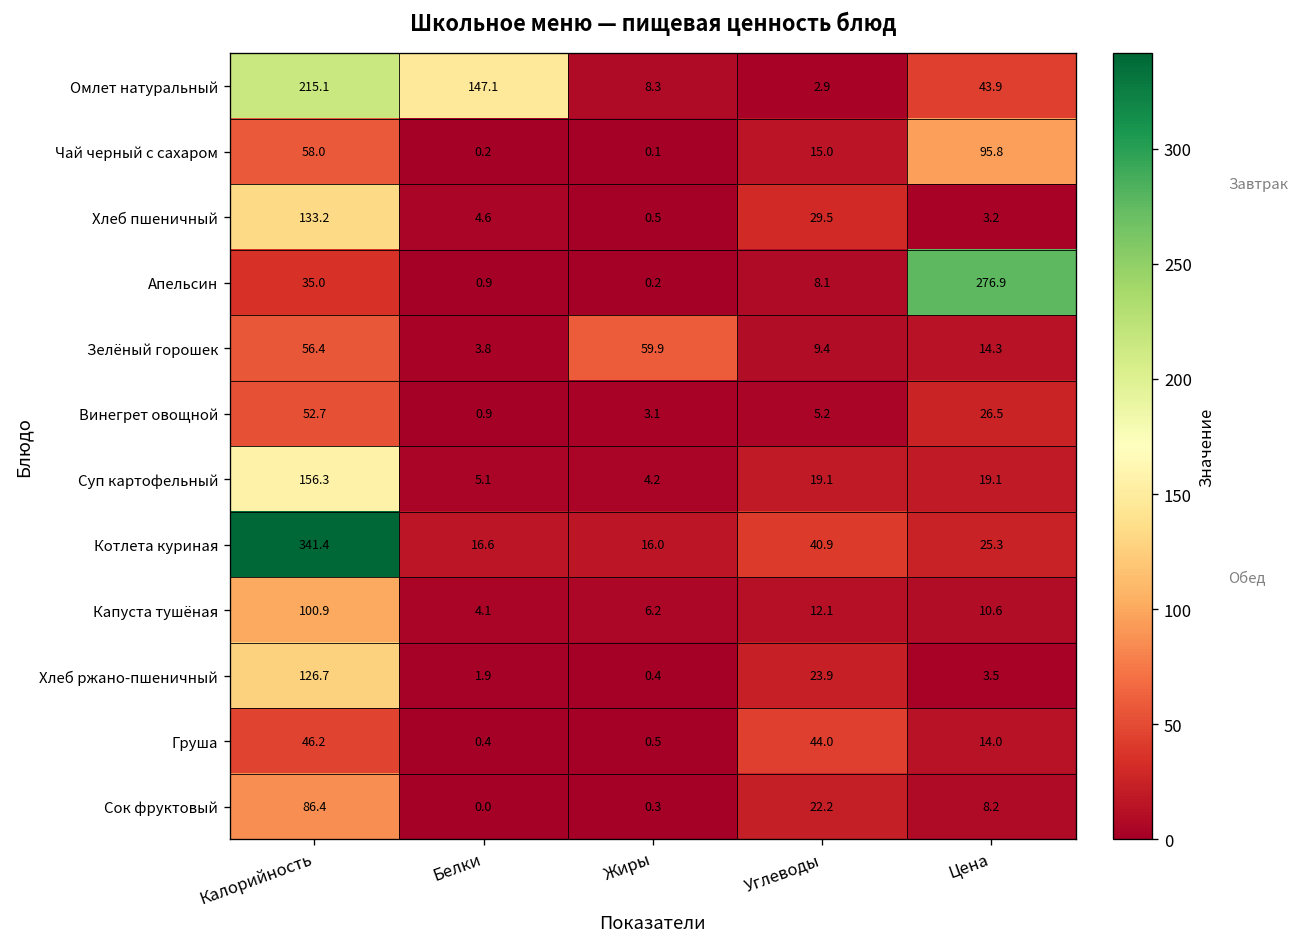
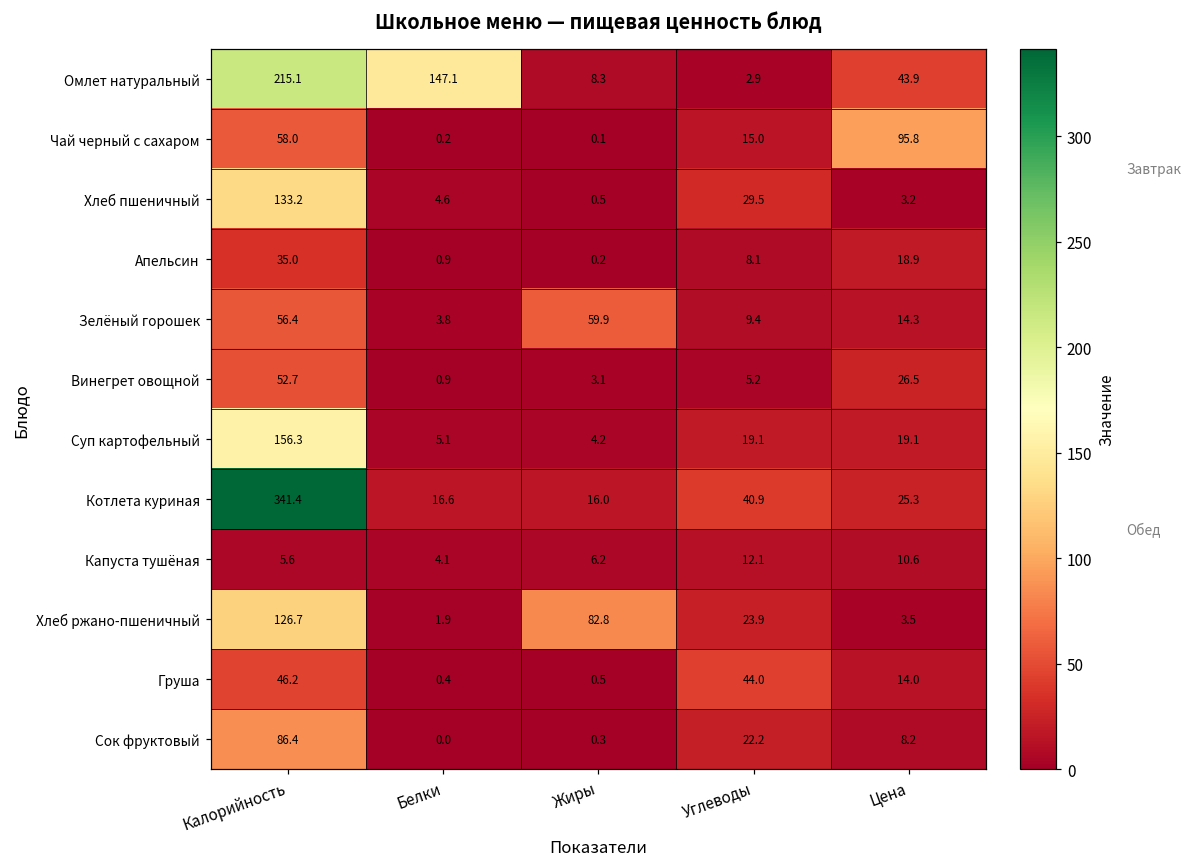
  {
    "Омлет натуральный": {
      "Калорийность": 215.1,
      "Белки": 147.1,
      "Жиры": 8.3,
      "Углеводы": 2.9,
      "Цена": 43.9
    },
    "Чай черный с сахаром": {
      "Калорийность": 58.0,
      "Белки": 0.2,
      "Жиры": 0.1,
      "Углеводы": 15.0,
      "Цена": 95.8
    },
    "Хлеб пшеничный": {
      "Калорийность": 133.2,
      "Белки": 4.6,
      "Жиры": 0.5,
      "Углеводы": 29.5,
      "Цена": 3.2
    },
    "Апельсин": {
      "Калорийность": 35.0,
      "Белки": 0.9,
      "Жиры": 0.2,
      "Углеводы": 8.1,
-     "Цена": 276.9
+     "Цена": 18.9
    },
    "Зелёный горошек": {
      "Калорийность": 56.4,
      "Белки": 3.8,
      "Жиры": 59.9,
      "Углеводы": 9.4,
      "Цена": 14.3
    },
    "Винегрет овощной": {
      "Калорийность": 52.7,
      "Белки": 0.9,
      "Жиры": 3.1,
      "Углеводы": 5.2,
      "Цена": 26.5
    },
    "Суп картофельный": {
      "Калорийность": 156.3,
      "Белки": 5.1,
      "Жиры": 4.2,
      "Углеводы": 19.1,
      "Цена": 19.1
    },
    "Котлета куриная": {
      "Калорийность": 341.4,
      "Белки": 16.6,
      "Жиры": 16.0,
      "Углеводы": 40.9,
      "Цена": 25.3
    },
    "Капуста тушёная": {
-     "Калорийность": 100.9,
+     "Калорийность": 5.6,
      "Белки": 4.1,
      "Жиры": 6.2,
      "Углеводы": 12.1,
      "Цена": 10.6
    },
    "Хлеб ржано-пшеничный": {
      "Калорийность": 126.7,
      "Белки": 1.9,
-     "Жиры": 0.4,
+     "Жиры": 82.8,
      "Углеводы": 23.9,
      "Цена": 3.5
    },
    "Груша": {
      "Калорийность": 46.2,
      "Белки": 0.4,
      "Жиры": 0.5,
      "Углеводы": 44.0,
      "Цена": 14.0
    },
    "Сок фруктовый": {
      "Калорийность": 86.4,
      "Белки": 0.0,
      "Жиры": 0.3,
      "Углеводы": 22.2,
      "Цена": 8.2
    }
  }
